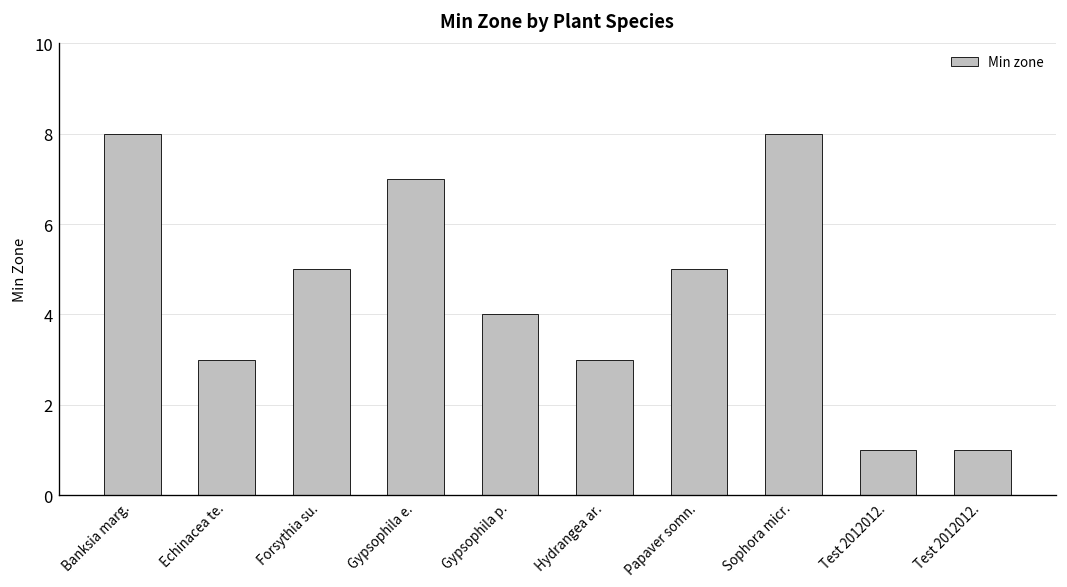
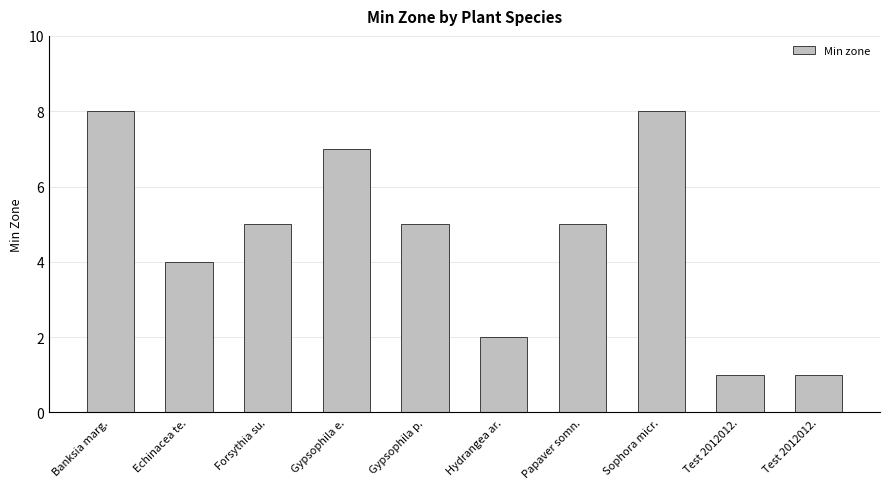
  {
    "Banksia marg.": 8,
-   "Echinacea te.": 3,
+   "Echinacea te.": 4,
    "Forsythia su.": 5,
    "Gypsophila e.": 7,
-   "Gypsophila p.": 4,
-   "Hydrangea ar.": 3,
+   "Gypsophila p.": 5,
+   "Hydrangea ar.": 2,
    "Papaver somn.": 5,
    "Sophora micr.": 8
  }
